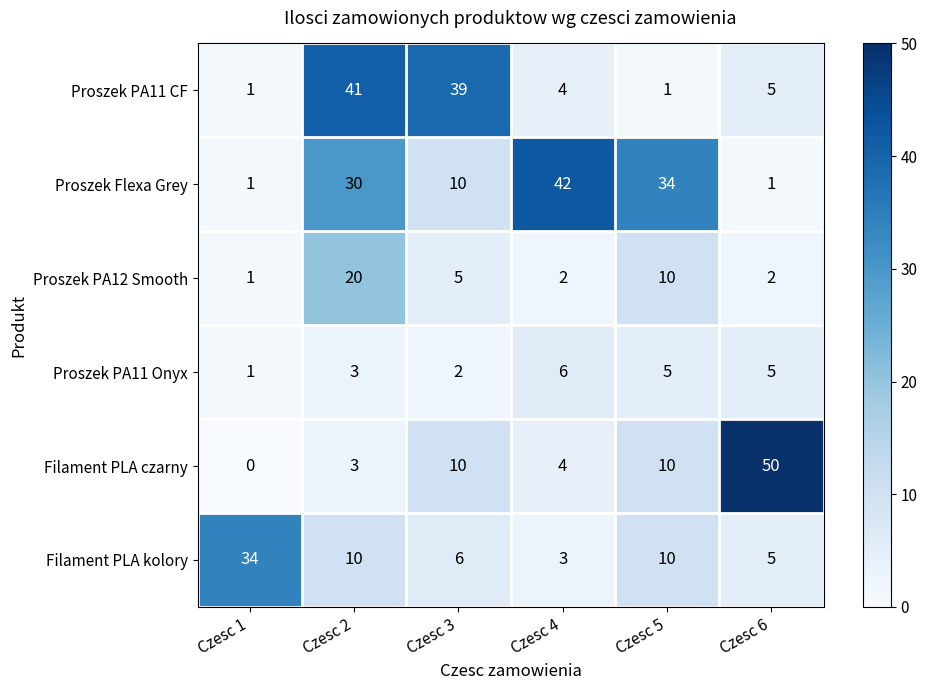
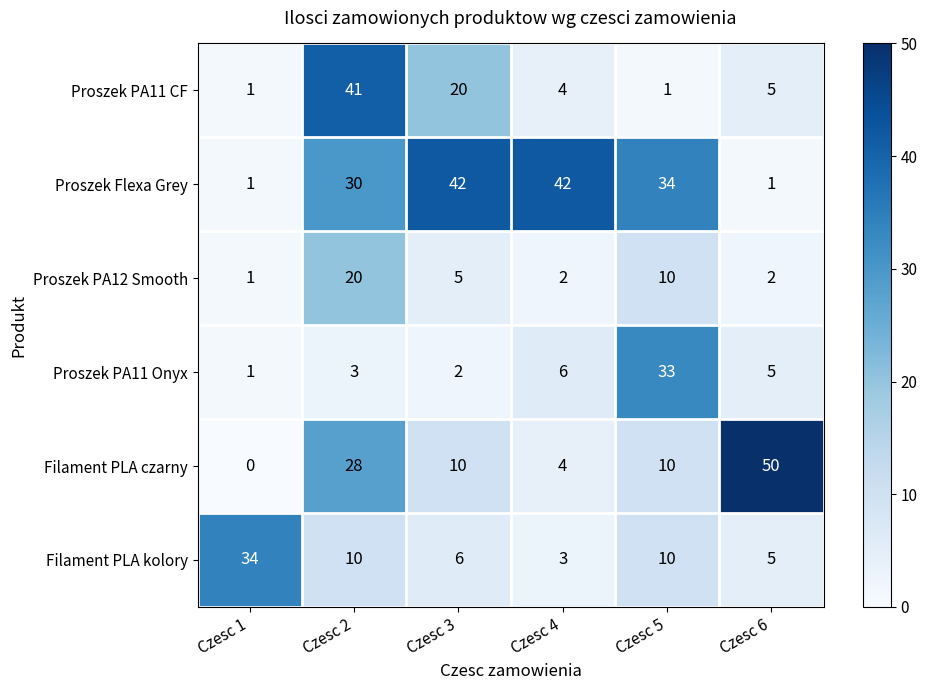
  {
    "Proszek PA11 CF": {
      "Czesc 1": 1,
      "Czesc 2": 41,
-     "Czesc 3": 39,
+     "Czesc 3": 20,
      "Czesc 4": 4,
      "Czesc 5": 1,
      "Czesc 6": 5
    },
    "Proszek Flexa Grey": {
      "Czesc 1": 1,
      "Czesc 2": 30,
-     "Czesc 3": 10,
+     "Czesc 3": 42,
      "Czesc 4": 42,
      "Czesc 5": 34,
      "Czesc 6": 1
    },
    "Proszek PA12 Smooth": {
      "Czesc 1": 1,
      "Czesc 2": 20,
      "Czesc 3": 5,
      "Czesc 4": 2,
      "Czesc 5": 10,
      "Czesc 6": 2
    },
    "Proszek PA11 Onyx": {
      "Czesc 1": 1,
      "Czesc 2": 3,
      "Czesc 3": 2,
      "Czesc 4": 6,
-     "Czesc 5": 5,
+     "Czesc 5": 33,
      "Czesc 6": 5
    },
    "Filament PLA czarny": {
      "Czesc 1": 0,
-     "Czesc 2": 3,
+     "Czesc 2": 28,
      "Czesc 3": 10,
      "Czesc 4": 4,
      "Czesc 5": 10,
      "Czesc 6": 50
    },
    "Filament PLA kolory": {
      "Czesc 1": 34,
      "Czesc 2": 10,
      "Czesc 3": 6,
      "Czesc 4": 3,
      "Czesc 5": 10,
      "Czesc 6": 5
    }
  }
